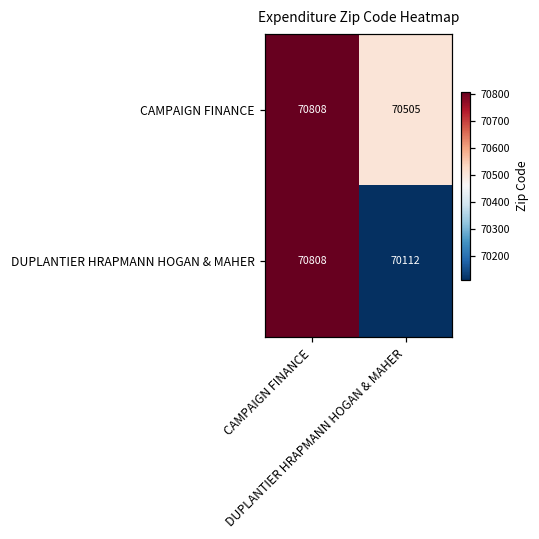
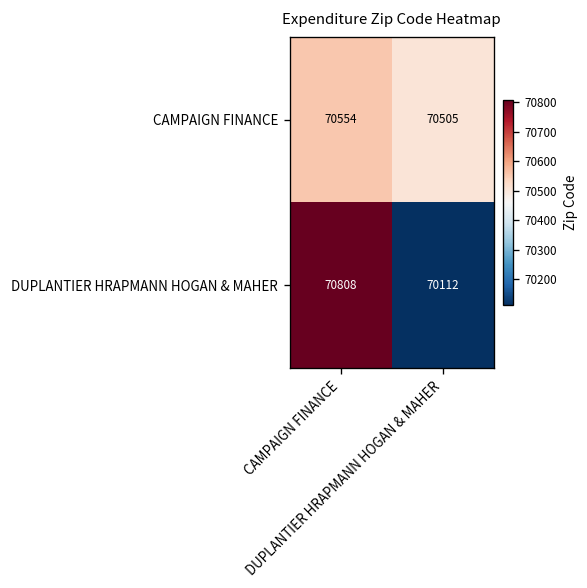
  {
    "CAMPAIGN FINANCE": {
-     "CAMPAIGN FINANCE": 70808,
+     "CAMPAIGN FINANCE": 70554,
      "DUPLANTIER HRAPMANN HOGAN & MAHER": 70505
    },
    "DUPLANTIER HRAPMANN HOGAN & MAHER": {
      "CAMPAIGN FINANCE": 70808,
      "DUPLANTIER HRAPMANN HOGAN & MAHER": 70112
    }
  }
